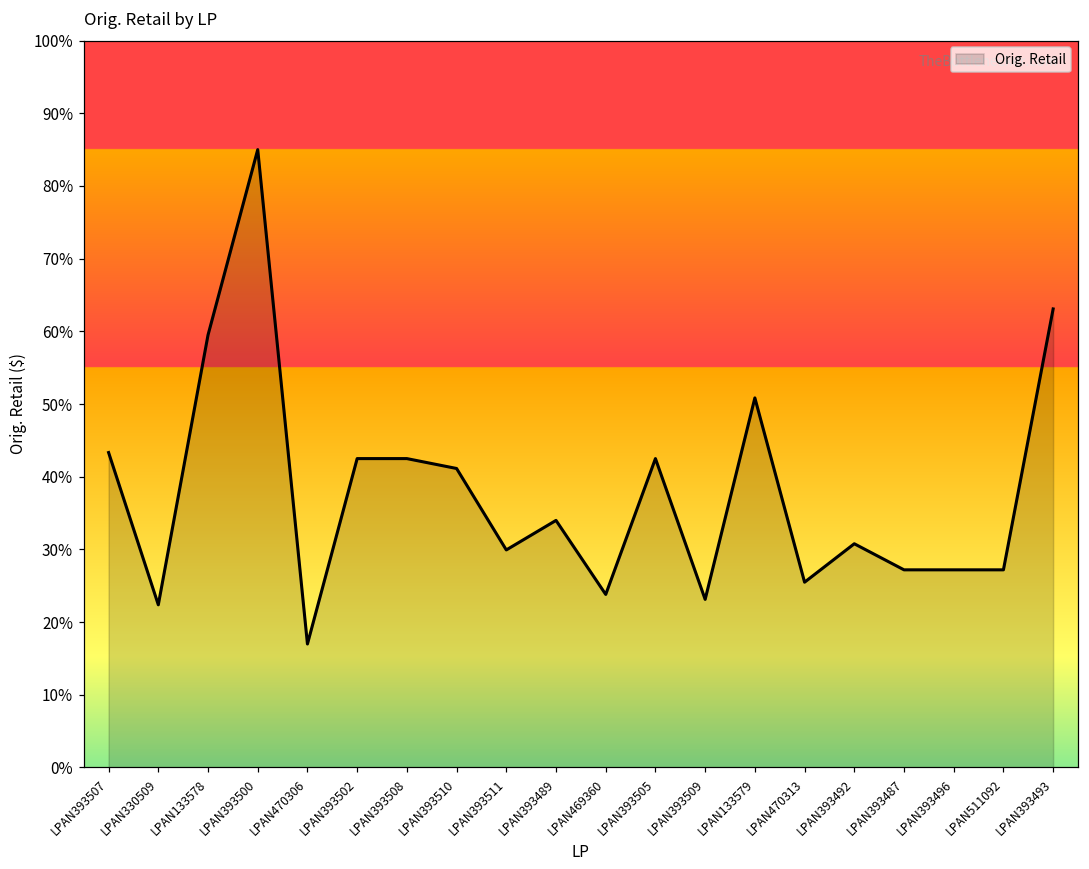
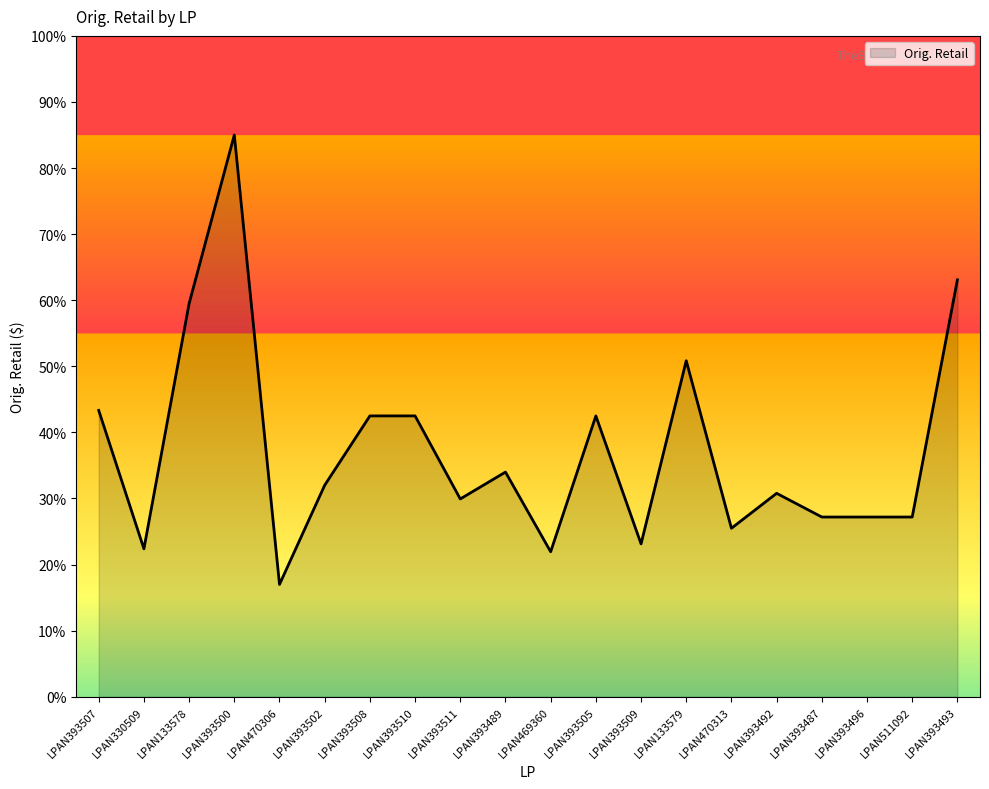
  {
    "LPAN393507": "43%",
    "LPAN330509": "22%",
    "LPAN133578": "59%",
    "LPAN393500": "85%",
    "LPAN470306": "17%",
-   "LPAN393502": "42%",
+   "LPAN393502": "32%",
    "LPAN393508": "42%",
-   "LPAN393510": "41%",
+   "LPAN393510": "42%",
    "LPAN393511": "30%",
    "LPAN393489": "34%",
-   "LPAN469360": "24%",
+   "LPAN469360": "22%",
    "LPAN393505": "42%",
    "LPAN393509": "23%",
    "LPAN133579": "51%",
    "LPAN470313": "25%",
    "LPAN393492": "31%",
    "LPAN393487": "27%",
    "LPAN393496": "27%",
    "LPAN511092": "27%",
    "LPAN393493": "63%"
  }
